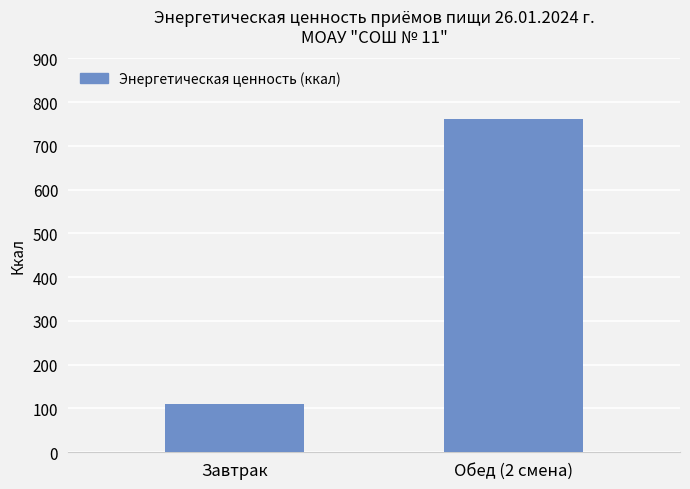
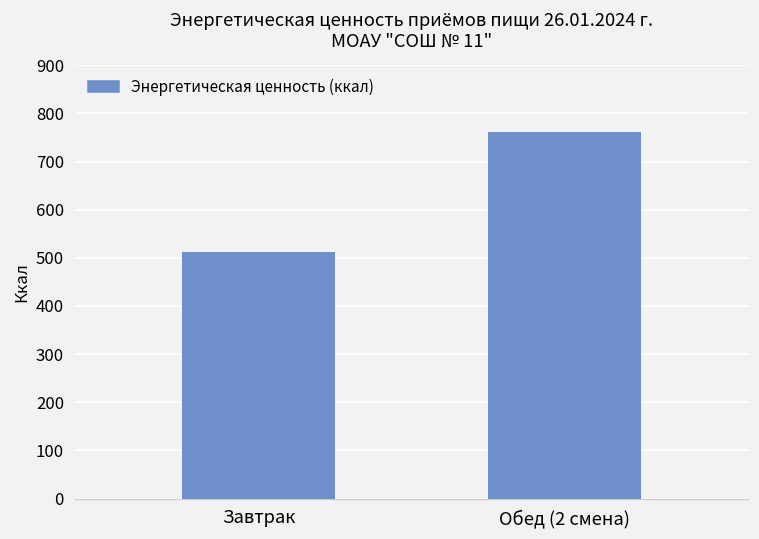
  {
-   "Завтрак": 110,
+   "Завтрак": 510,
    "Обед (2 смена)": 760
  }
